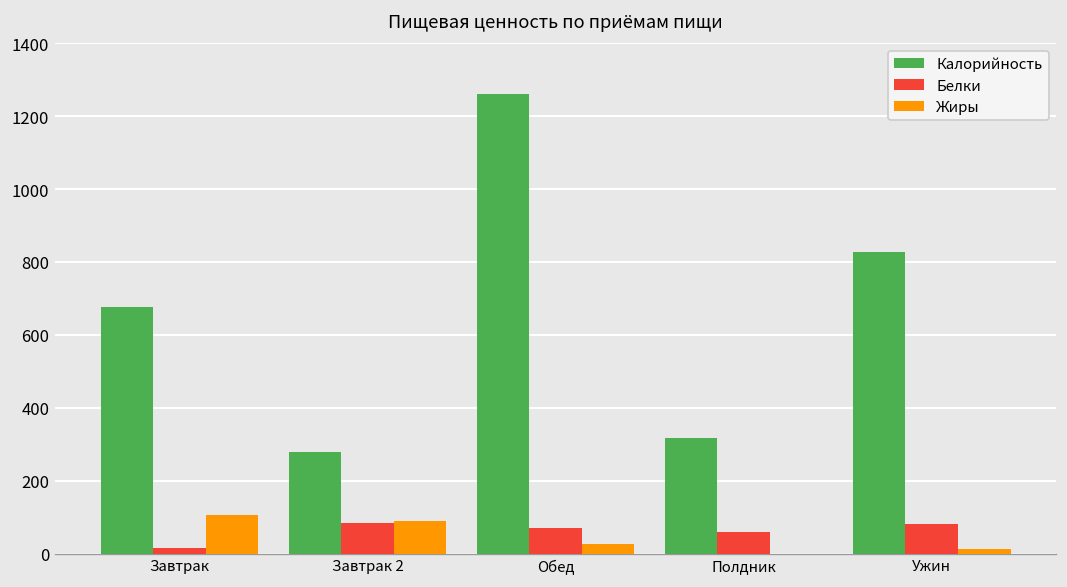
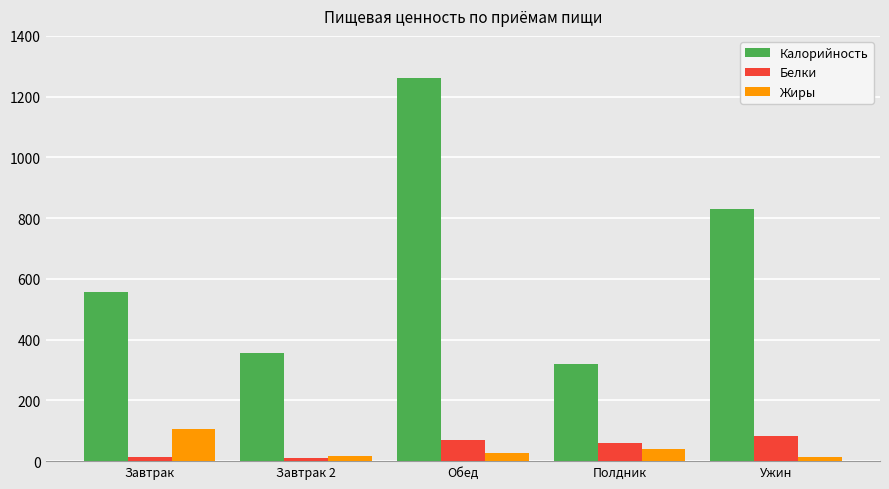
  {
    "Калорийность": {
-     "Завтрак": 680,
-     "Завтрак 2": 280,
+     "Завтрак": 560,
+     "Завтрак 2": 350,
      "Обед": 1260,
      "Полдник": 320,
      "Ужин": 830
    },
    "Белки": {
      "Завтрак": 10,
-     "Завтрак 2": 80,
+     "Завтрак 2": 10,
      "Обед": 70,
      "Полдник": 60,
      "Ужин": 80
    },
    "Жиры": {
      "Завтрак": 100,
-     "Завтрак 2": 90,
+     "Завтрак 2": 20,
      "Обед": 30,
-     "Полдник": 0,
+     "Полдник": 40,
      "Ужин": 10
    }
  }
